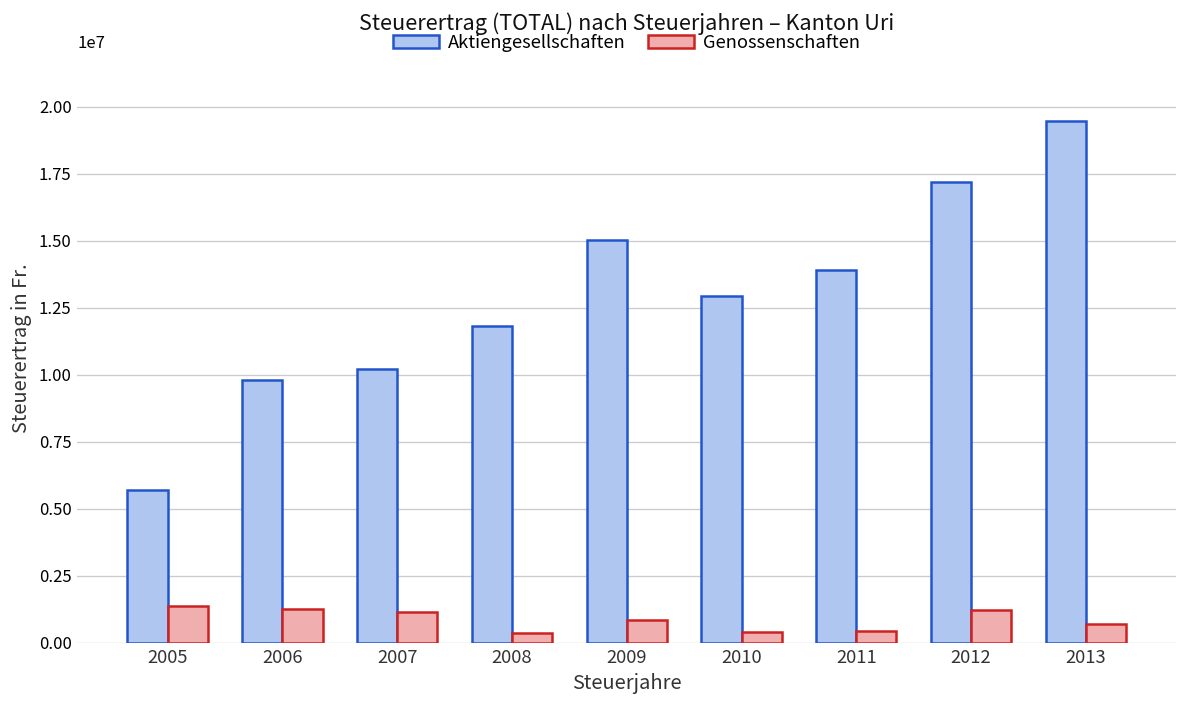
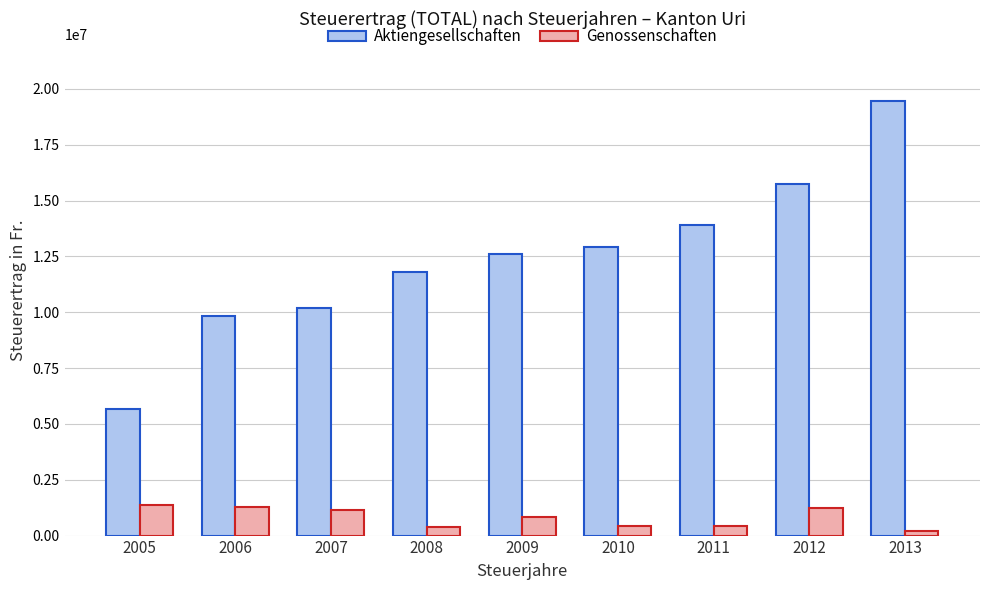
  {
    "Aktiengesellschaften": {
      "2005": 5700000,
      "2006": 9800000,
      "2007": 10200000,
      "2008": 11800000,
-     "2009": 15000000,
+     "2009": 12600000,
      "2010": 12900000,
      "2011": 13900000,
-     "2012": 17200000,
+     "2012": 15700000,
      "2013": 19400000
    },
    "Genossenschaften": {
      "2005": 1400000,
      "2006": 1300000,
      "2007": 1100000,
      "2008": 400000,
      "2009": 800000,
      "2010": 400000,
      "2011": 400000,
      "2012": 1200000,
-     "2013": 700000
+     "2013": 200000
    }
  }
